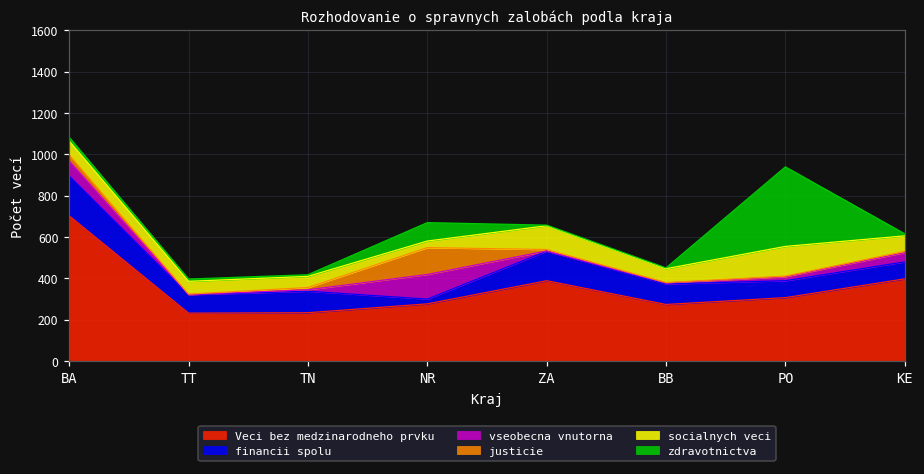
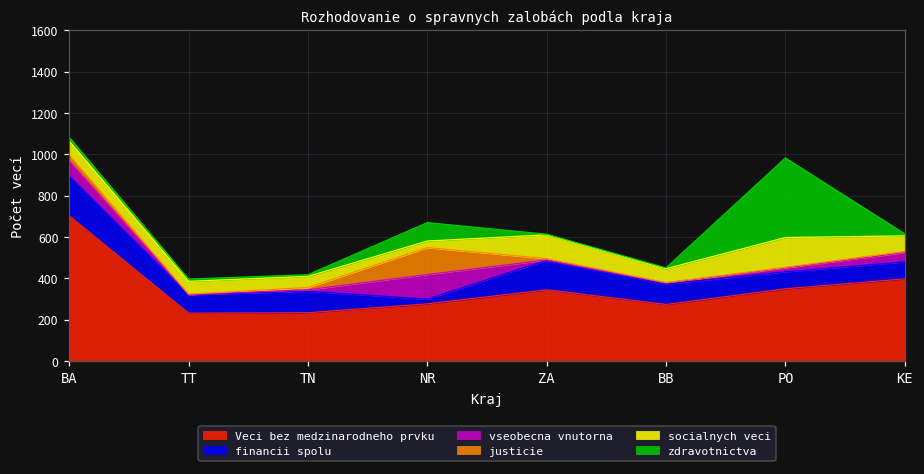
  {
    "Veci bez medzinarodneho prvku": {
      "BA": 700,
      "TT": 230,
      "TN": 230,
      "NR": 280,
-     "ZA": 390,
+     "ZA": 340,
      "BB": 270,
-     "PO": 310,
+     "PO": 350,
      "KE": 400
    },
    "financii spolu": {
      "BA": 190,
      "NR": 20,
      "PO": 80,
      "KE": 80
    },
    "vseobecna vnutorna": {
      "BA": 70,
      "NR": 120
    },
    "justicie": {
      "BA": 30,
      "NR": 130
    },
    "socialnych veci": {
      "BA": 70,
      "NR": 30,
      "PO": 140
    },
    "zdravotnictva": {
      "BA": 20,
      "NR": 90,
      "PO": 390
    }
  }
